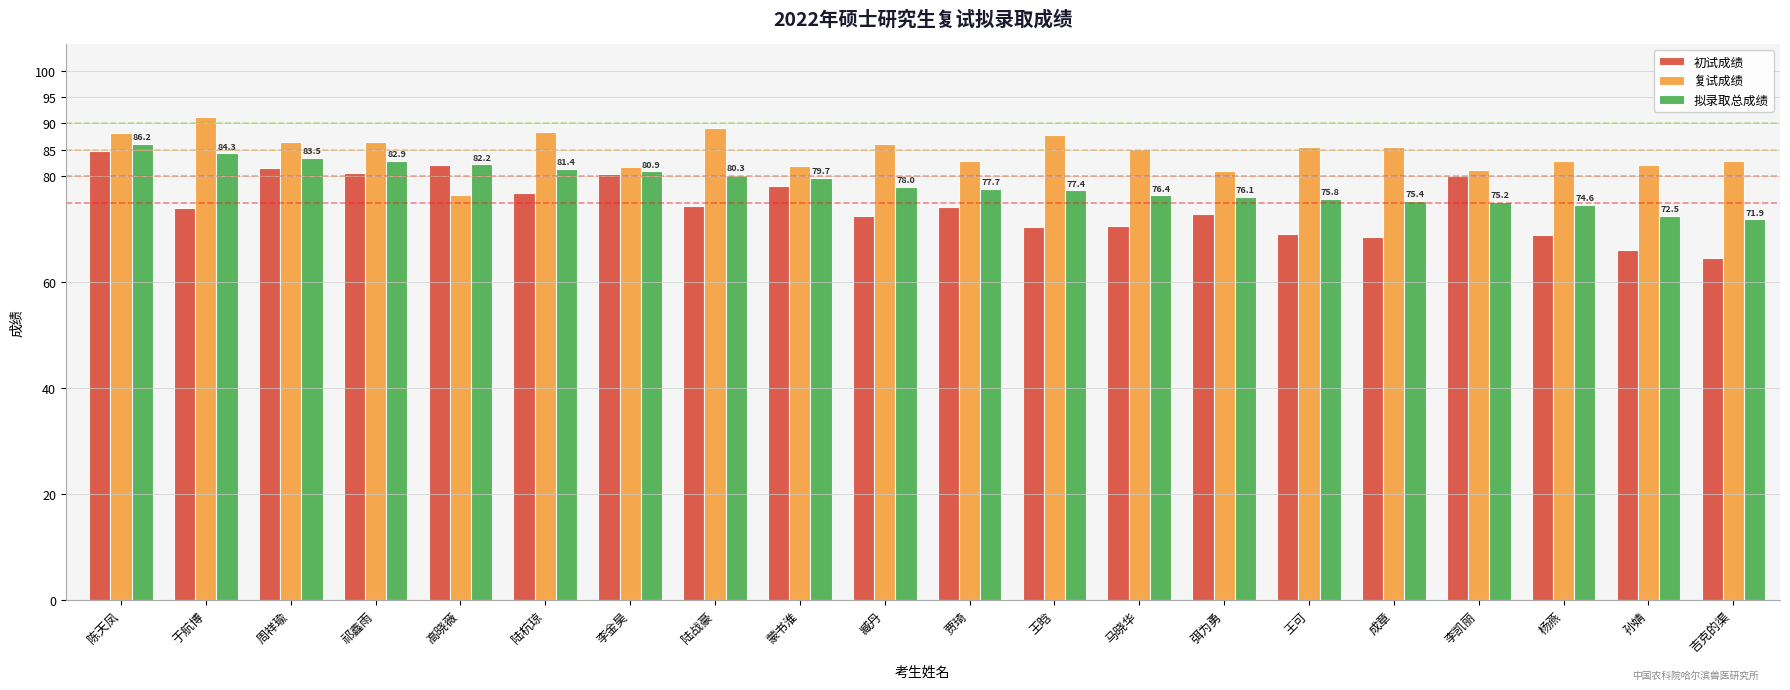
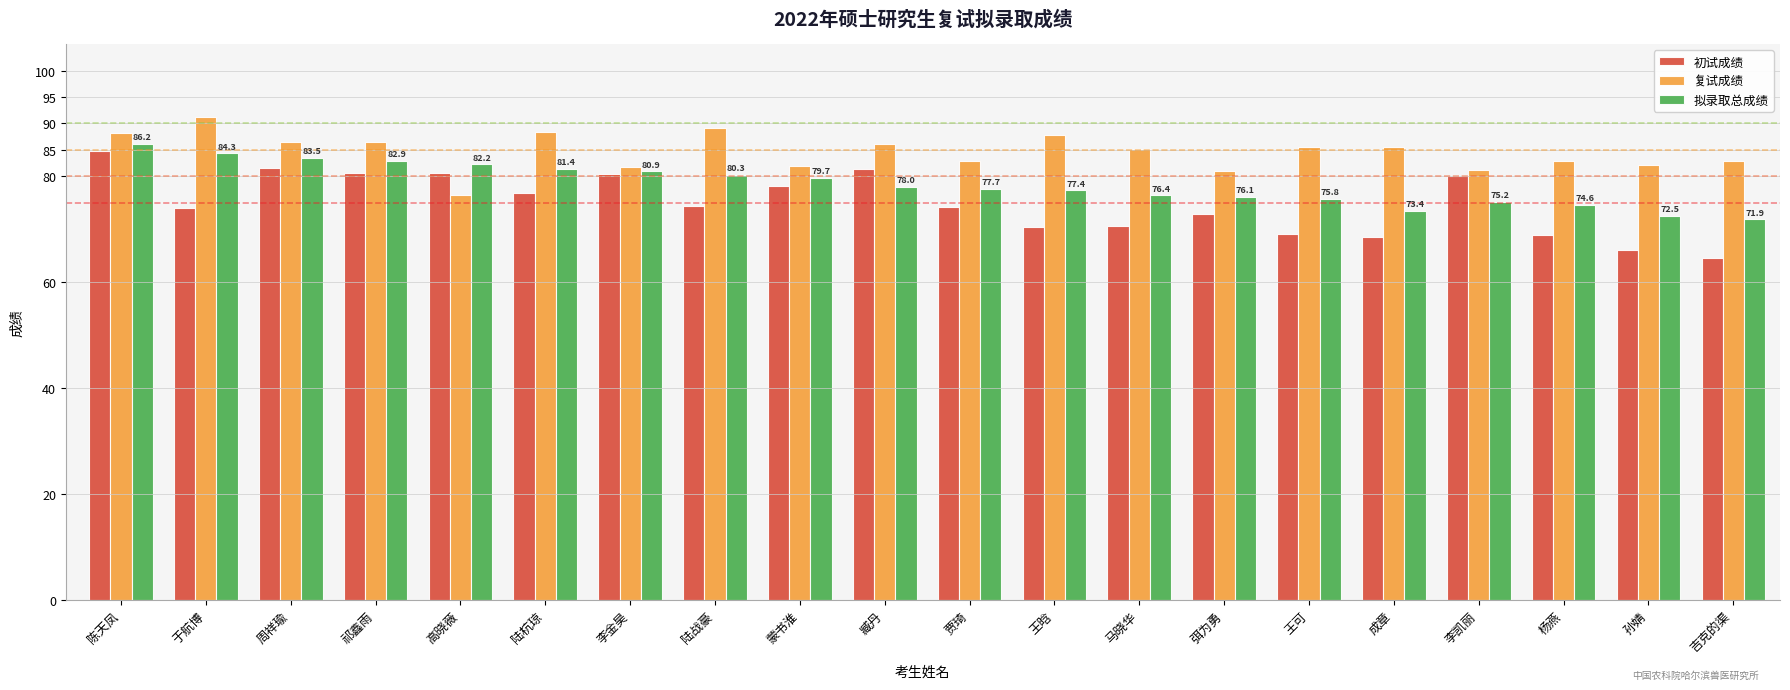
  {
    "初试成绩": {
      "陈天凤": 85,
      "于航博": 74,
      "周祥瑜": 82,
      "祁鑫雨": 81,
-     "高晓薇": 82,
+     "高晓薇": 81,
      "陆杭琼": 77,
      "李金昊": 80,
      "陆战豪": 74,
      "蒙书淮": 78,
-     "臧丹": 73,
+     "臧丹": 81,
      "贾琦": 74,
      "王晗": 70,
      "马晓华": 71,
      "弭为勇": 73,
      "王可": 69,
      "成章": 69,
      "李凯丽": 80,
      "杨燕": 69,
      "孙婧": 66,
      "吉克的渠": 65
    },
    "复试成绩": {
      "陈天凤": 88,
      "于航博": 91,
      "周祥瑜": 86,
      "祁鑫雨": 86,
      "高晓薇": 76,
      "陆杭琼": 88,
      "李金昊": 82,
      "陆战豪": 89,
      "蒙书淮": 82,
      "臧丹": 86,
      "贾琦": 83,
      "王晗": 88,
      "马晓华": 85,
      "弭为勇": 81,
      "王可": 86,
      "成章": 86,
      "李凯丽": 81,
      "杨燕": 83,
      "孙婧": 82,
      "吉克的渠": 83
    },
    "拟录取总成绩": {
      "陈天凤": 86.2,
      "于航博": 84.3,
      "周祥瑜": 83.5,
      "祁鑫雨": 82.9,
      "高晓薇": 82.2,
      "陆杭琼": 81.4,
      "李金昊": 80.9,
      "陆战豪": 80.3,
      "蒙书淮": 79.7,
      "臧丹": 78.0,
      "贾琦": 77.7,
      "王晗": 77.4,
      "马晓华": 76.4,
      "弭为勇": 76.1,
      "王可": 75.8,
-     "成章": 75.4,
+     "成章": 73.4,
      "李凯丽": 75.2,
      "杨燕": 74.6,
      "孙婧": 72.5,
      "吉克的渠": 71.9
    }
  }
